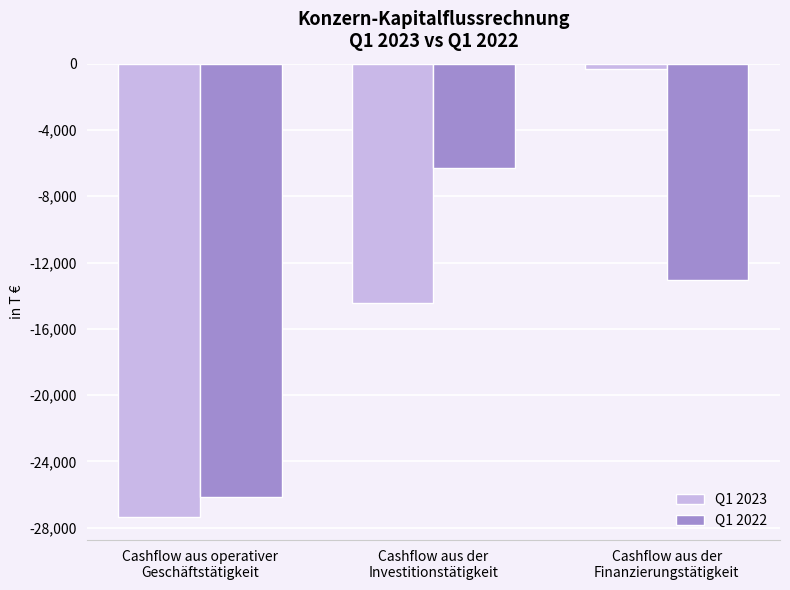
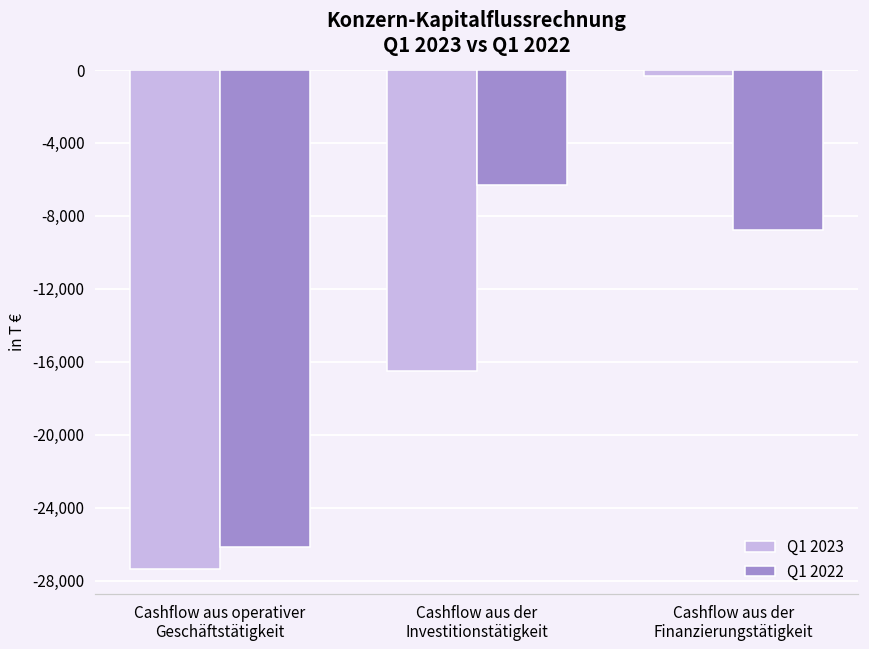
  {
    "Q1 2023": {
      "Cashflow aus operativer Geschäftstätigkeit": "-27,400",
-     "Cashflow aus der Investitionstätigkeit": "-14,500",
+     "Cashflow aus der Investitionstätigkeit": "-16,500",
      "Cashflow aus der Finanzierungstätigkeit": "-300"
    },
    "Q1 2022": {
      "Cashflow aus operativer Geschäftstätigkeit": "-26,200",
      "Cashflow aus der Investitionstätigkeit": "-6,300",
-     "Cashflow aus der Finanzierungstätigkeit": "-13,000"
+     "Cashflow aus der Finanzierungstätigkeit": "-8,800"
    }
  }
